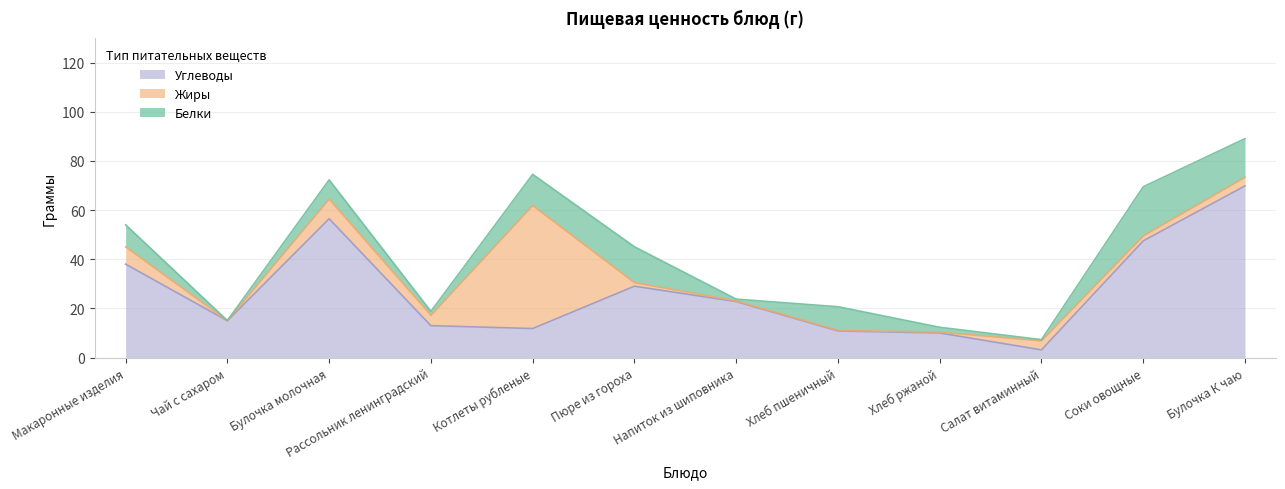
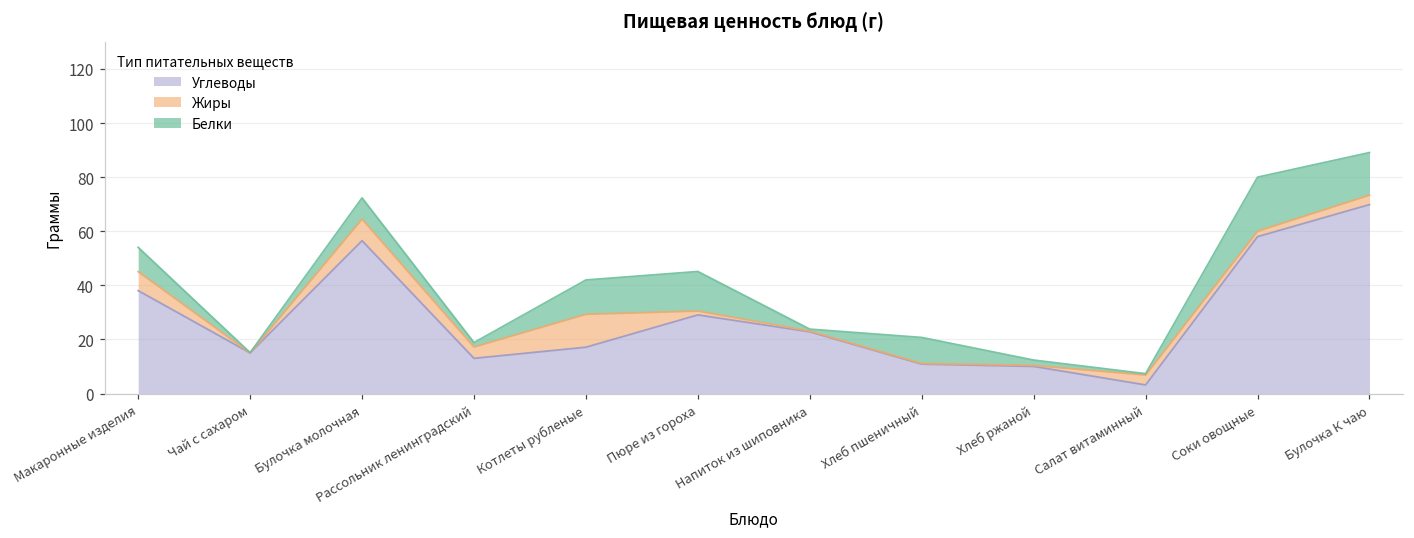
  {
    "Углеводы": {
      "Макаронные изделия": 38,
      "Булочка молочная": 57,
      "Рассольник ленинградский": 13,
-     "Котлеты рубленые": 12,
+     "Котлеты рубленые": 17,
      "Пюре из гороха": 29,
      "Салат витаминный": 3,
-     "Соки овощные": 48,
+     "Соки овощные": 58,
      "Булочка К чаю": 70
    },
    "Жиры": {
      "Макаронные изделия": 7,
      "Булочка молочная": 8,
      "Рассольник ленинградский": 4,
-     "Котлеты рубленые": 50,
+     "Котлеты рубленые": 12,
      "Пюре из гороха": 1,
      "Соки овощные": 2,
      "Булочка К чаю": 4
    },
    "Белки": {
      "Макаронные изделия": 9,
      "Булочка молочная": 8,
      "Рассольник ленинградский": 2,
      "Котлеты рубленые": 13,
      "Пюре из гороха": 15,
      "Хлеб пшеничный": 10,
      "Хлеб ржаной": 2,
      "Соки овощные": 20,
      "Булочка К чаю": 16
    }
  }
